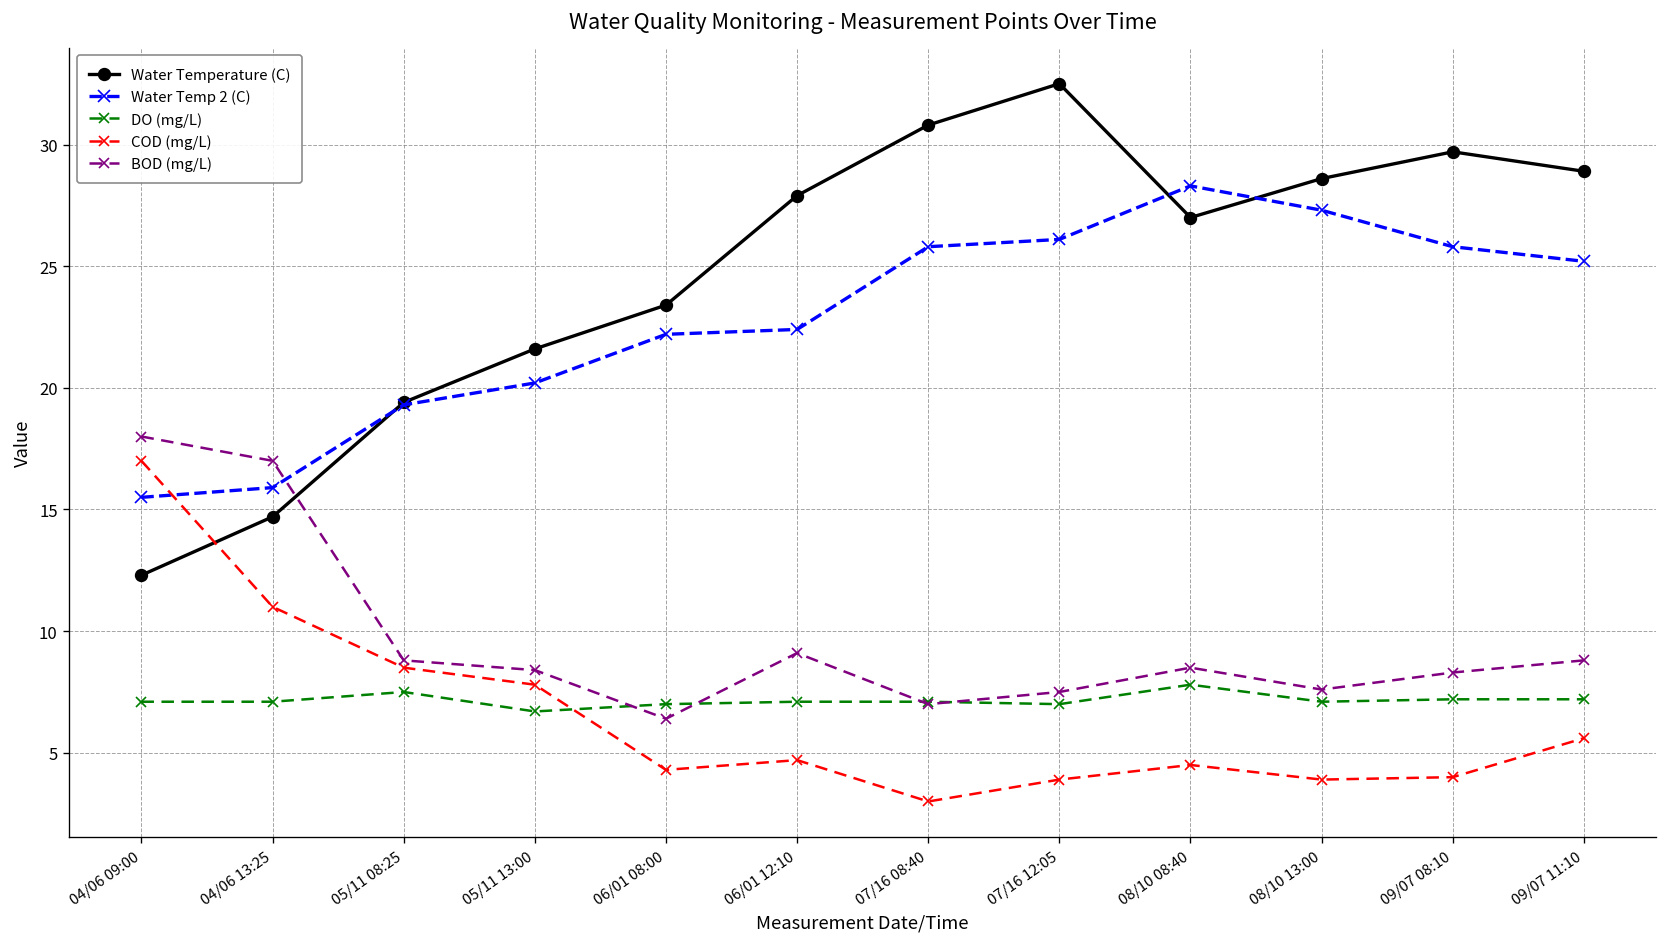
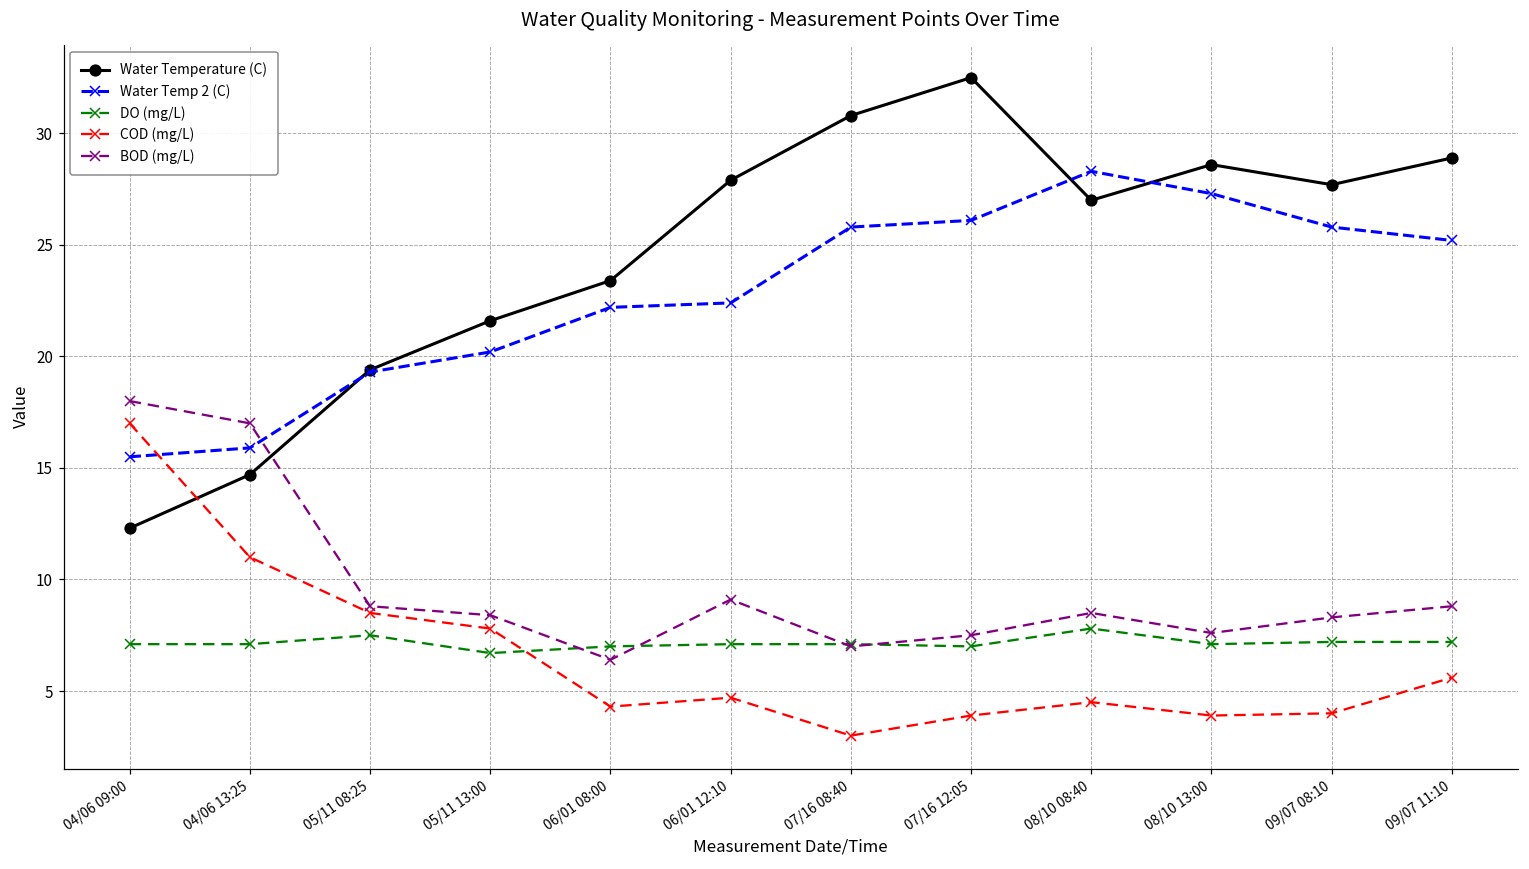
  {
    "Water Temperature (C)": {
      "04/06 09:00": 12.3,
      "04/06 13:25": 14.7,
      "05/11 13:00": 21.6,
      "06/01 08:00": 23.4,
      "06/01 12:10": 27.9,
      "07/16 08:40": 30.8,
      "07/16 12:05": 32.5,
      "08/10 08:40": 27.0,
      "08/10 13:00": 28.6,
-     "09/07 08:10": 29.7,
+     "09/07 08:10": 27.7,
      "09/07 11:10": 28.9
    },
    "Water Temp 2 (C)": {
      "04/06 09:00": 15.5,
      "04/06 13:25": 15.9,
      "05/11 13:00": 20.2,
      "06/01 08:00": 22.2,
      "06/01 12:10": 22.4,
      "07/16 08:40": 25.8,
      "07/16 12:05": 26.1,
      "08/10 08:40": 28.3,
      "08/10 13:00": 27.3,
      "09/07 08:10": 25.8,
      "09/07 11:10": 25.2
    },
    "DO (mg/L)": {
      "04/06 09:00": 7.1,
      "04/06 13:25": 7.1,
      "05/11 08:25": 7.5,
      "05/11 13:00": 6.7,
      "06/01 08:00": 7.0,
      "06/01 12:10": 7.1,
      "07/16 12:05": 7.0,
      "08/10 08:40": 7.8,
      "08/10 13:00": 7.1,
      "09/07 08:10": 7.2,
      "09/07 11:10": 7.2
    },
    "COD (mg/L)": {
      "04/06 09:00": 17.0,
      "04/06 13:25": 11.0,
      "05/11 08:25": 8.5,
      "05/11 13:00": 7.8,
      "06/01 08:00": 4.3,
      "06/01 12:10": 4.7,
      "07/16 08:40": 3.0,
      "07/16 12:05": 3.9,
      "08/10 08:40": 4.5,
      "08/10 13:00": 3.9,
      "09/07 08:10": 4.0,
      "09/07 11:10": 5.6
    },
    "BOD (mg/L)": {
      "04/06 09:00": 18.0,
      "04/06 13:25": 17.0,
      "05/11 08:25": 8.8,
      "05/11 13:00": 8.4,
      "06/01 08:00": 6.4,
      "06/01 12:10": 9.1,
      "07/16 12:05": 7.5,
      "08/10 08:40": 8.5,
      "08/10 13:00": 7.6,
      "09/07 08:10": 8.3,
      "09/07 11:10": 8.8
    }
  }
